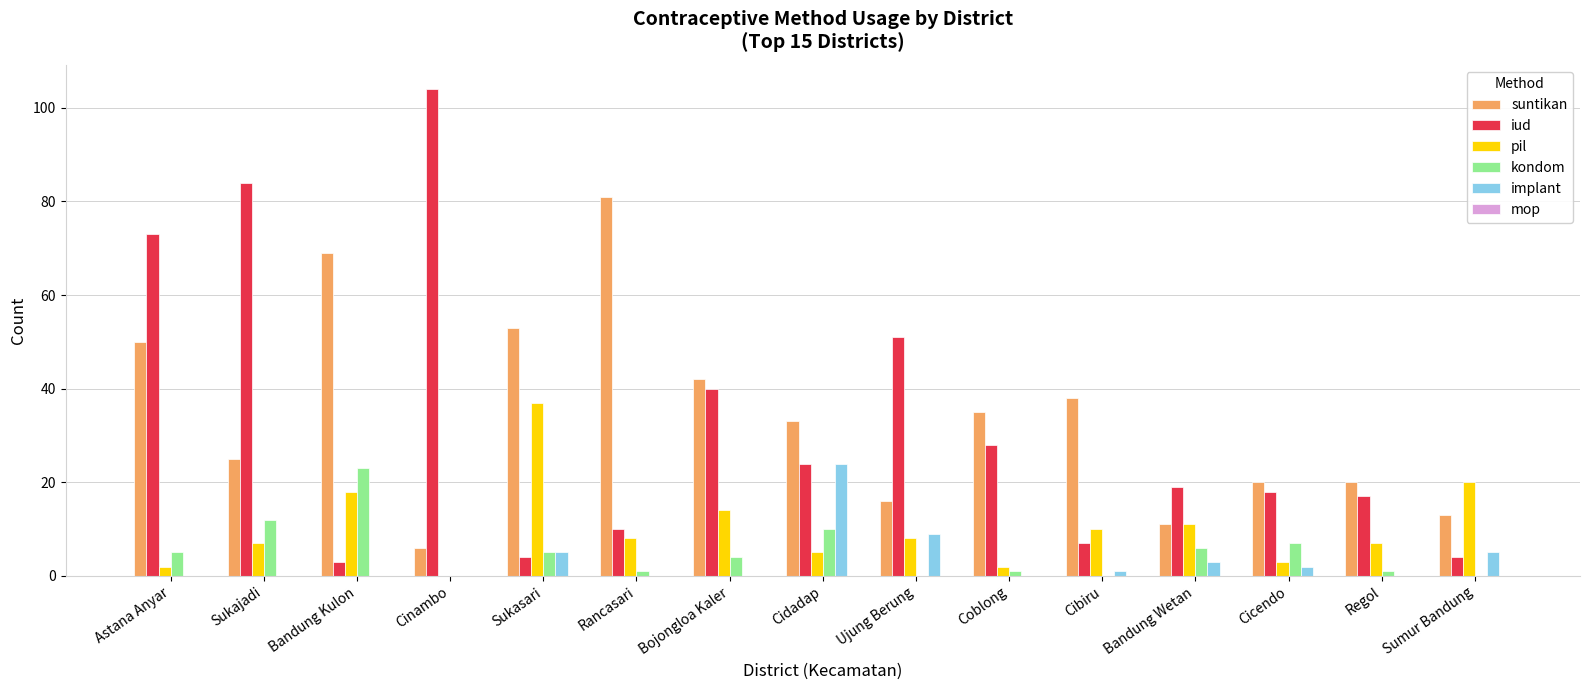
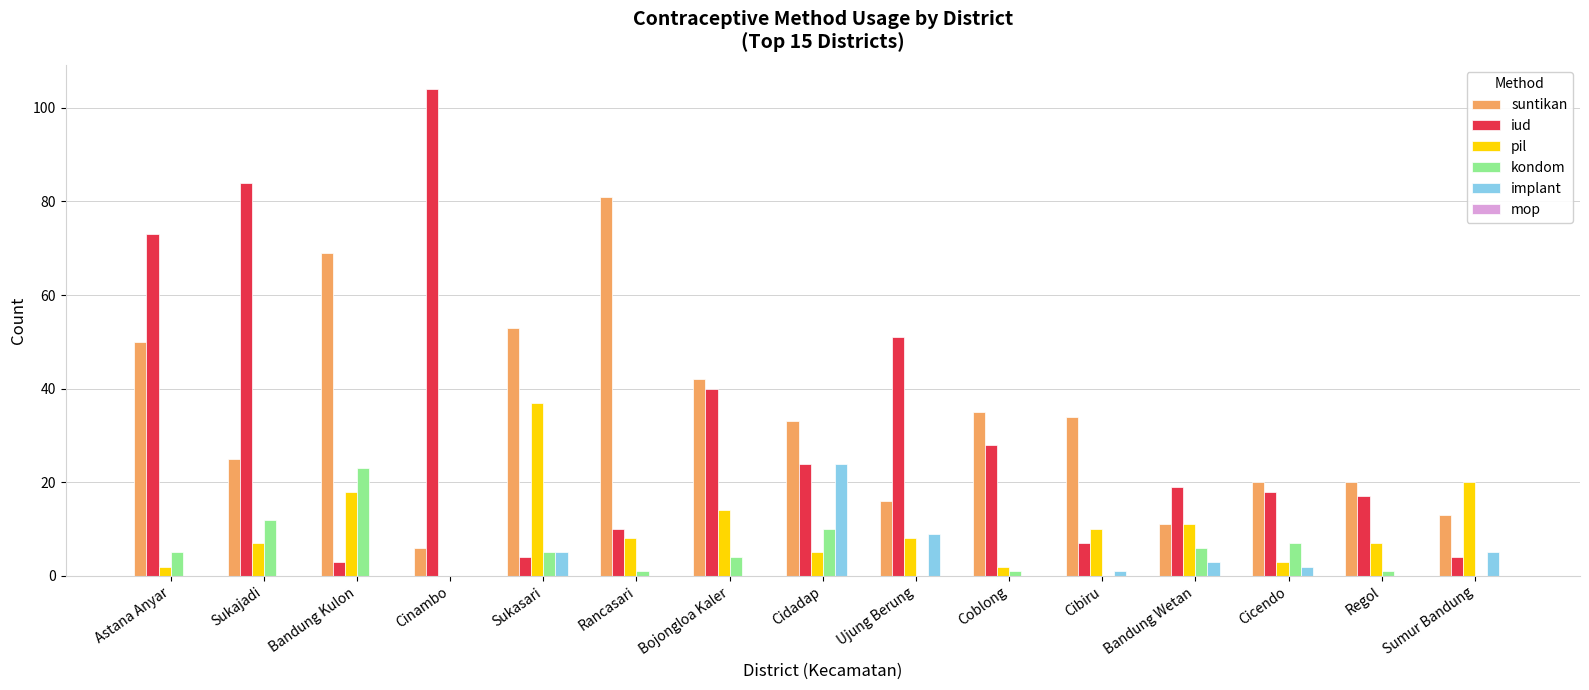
  {
    "suntikan": {
      "Astana Anyar": 50,
      "Sukajadi": 25,
      "Bandung Kulon": 69,
      "Cinambo": 6,
      "Sukasari": 53,
      "Rancasari": 81,
      "Bojongloa Kaler": 42,
      "Cidadap": 33,
      "Ujung Berung": 16,
      "Coblong": 35,
-     "Cibiru": 38,
+     "Cibiru": 34,
      "Bandung Wetan": 11,
      "Cicendo": 20,
      "Regol": 20,
      "Sumur Bandung": 13
    },
    "iud": {
      "Astana Anyar": 73,
      "Sukajadi": 84,
      "Bandung Kulon": 3,
      "Cinambo": 104,
      "Sukasari": 4,
      "Rancasari": 10,
      "Bojongloa Kaler": 40,
      "Cidadap": 24,
      "Ujung Berung": 51,
      "Coblong": 28,
      "Cibiru": 7,
      "Bandung Wetan": 19,
      "Cicendo": 18,
      "Regol": 17,
      "Sumur Bandung": 4
    },
    "pil": {
      "Astana Anyar": 2,
      "Sukajadi": 7,
      "Bandung Kulon": 18,
      "Cinambo": 0,
      "Sukasari": 37,
      "Rancasari": 8,
      "Bojongloa Kaler": 14,
      "Cidadap": 5,
      "Ujung Berung": 8,
      "Coblong": 2,
      "Cibiru": 10,
      "Bandung Wetan": 11,
      "Cicendo": 3,
      "Regol": 7,
      "Sumur Bandung": 20
    },
    "kondom": {
      "Astana Anyar": 5,
      "Sukajadi": 12,
      "Bandung Kulon": 23,
      "Cinambo": 0,
      "Sukasari": 5,
      "Rancasari": 1,
      "Bojongloa Kaler": 4,
      "Cidadap": 10,
      "Ujung Berung": 0,
      "Coblong": 1,
      "Cibiru": 0,
      "Bandung Wetan": 6,
      "Cicendo": 7,
      "Regol": 1,
      "Sumur Bandung": 0
    },
    "implant": {
      "Astana Anyar": 0,
      "Sukajadi": 0,
      "Bandung Kulon": 0,
      "Cinambo": 0,
      "Sukasari": 5,
      "Rancasari": 0,
      "Bojongloa Kaler": 0,
      "Cidadap": 24,
      "Ujung Berung": 9,
      "Coblong": 0,
      "Cibiru": 1,
      "Bandung Wetan": 3,
      "Cicendo": 2,
      "Regol": 0,
      "Sumur Bandung": 5
    },
    "mop": {
      "Astana Anyar": 0,
      "Sukajadi": 0,
      "Bandung Kulon": 0,
      "Cinambo": 0,
      "Sukasari": 0,
      "Rancasari": 0,
      "Bojongloa Kaler": 0,
      "Cidadap": 0,
      "Ujung Berung": 0,
      "Coblong": 0,
      "Cibiru": 0,
      "Bandung Wetan": 0,
      "Cicendo": 0,
      "Regol": 0,
      "Sumur Bandung": 0
    }
  }
